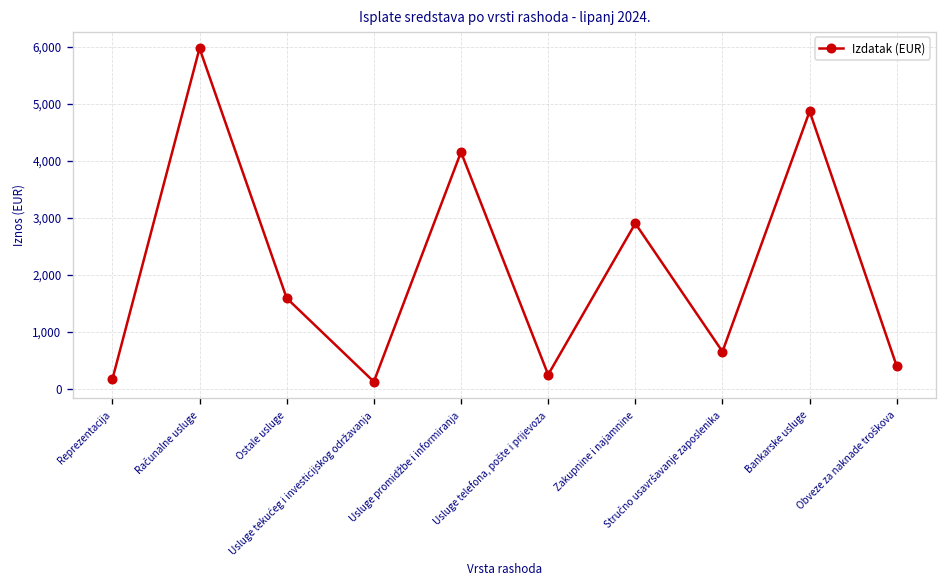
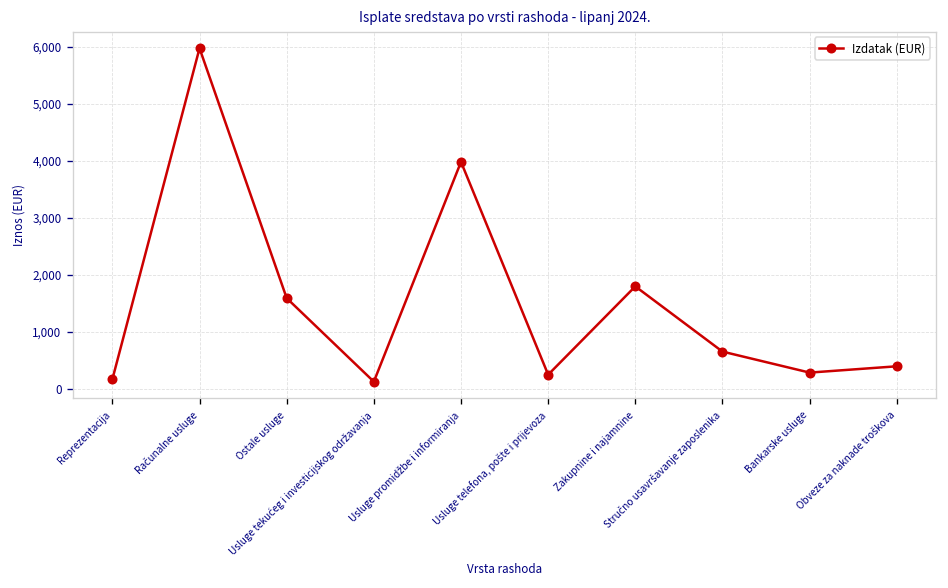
  {
    "Reprezentacija": "200",
    "Računalne usluge": "6,000",
    "Ostale usluge": "1,600",
    "Usluge tekućeg i investicijskog održavanja": "100",
-   "Usluge promidžbe i informiranja": "4,200",
+   "Usluge promidžbe i informiranja": "4,000",
    "Usluge telefona, pošte i prijevoza": "300",
-   "Zakupnine i najamnine": "2,900",
+   "Zakupnine i najamnine": "1,800",
    "Stručno usavršavanje zaposlenika": "700",
-   "Bankarske usluge": "4,900",
+   "Bankarske usluge": "300",
    "Obveze za naknade troškova": "400"
  }
